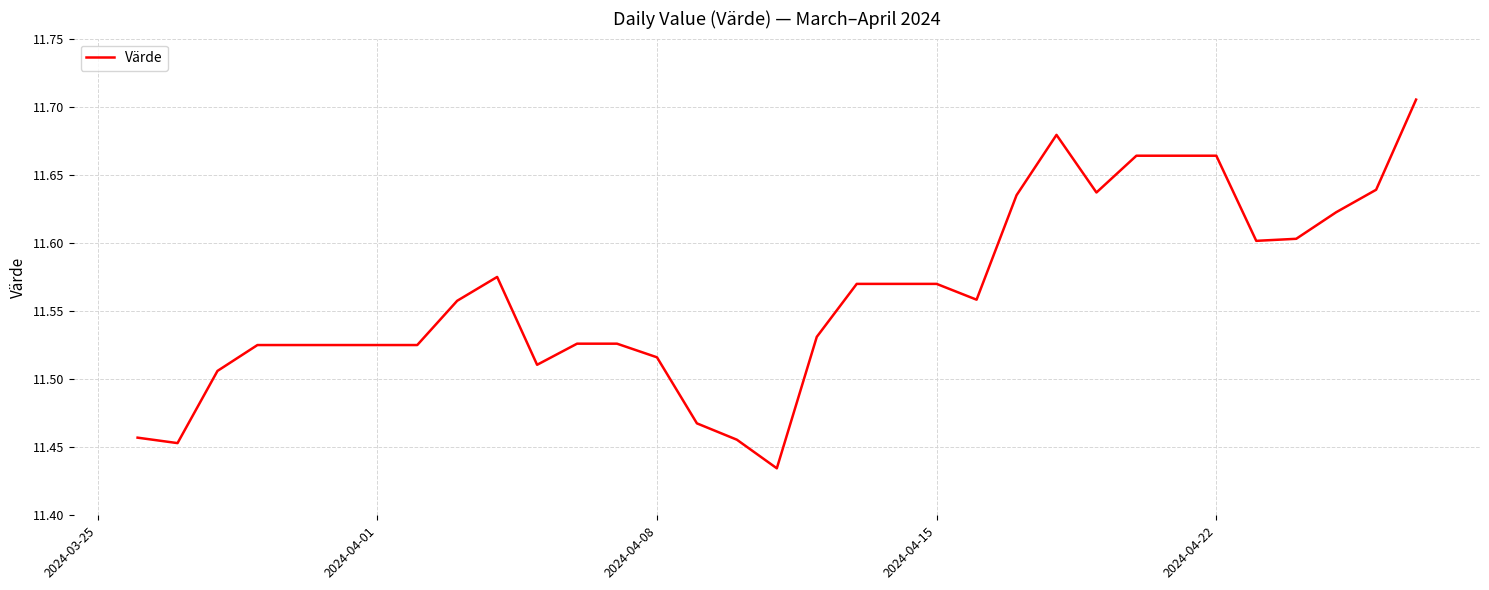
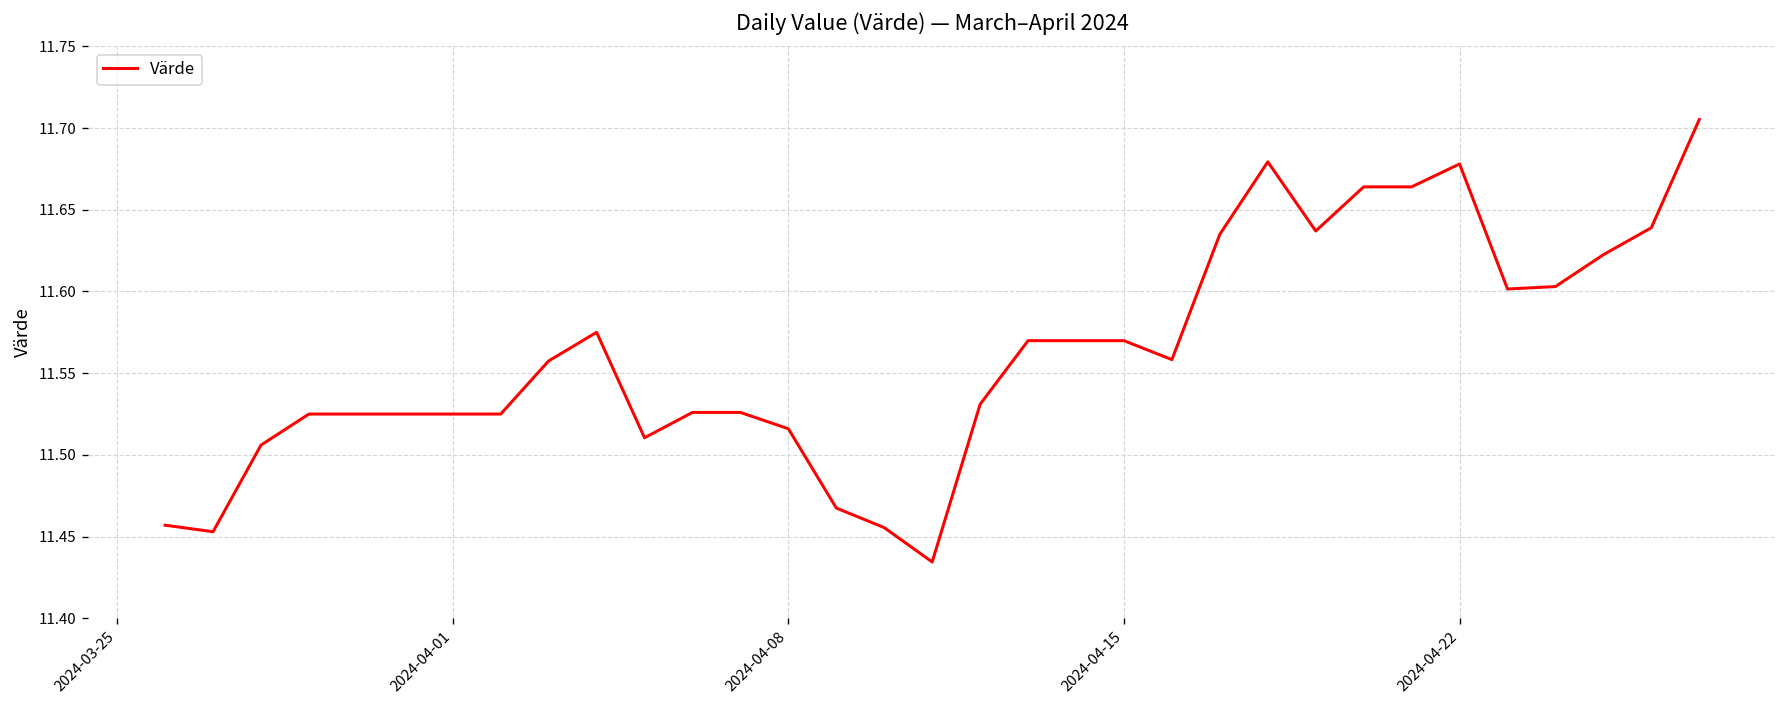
  {
    "2024-04-01": 11.525,
    "2024-04-08": 11.516,
    "2024-04-15": 11.570,
-   "2024-04-22": 11.664
+   "2024-04-22": 11.678
  }
